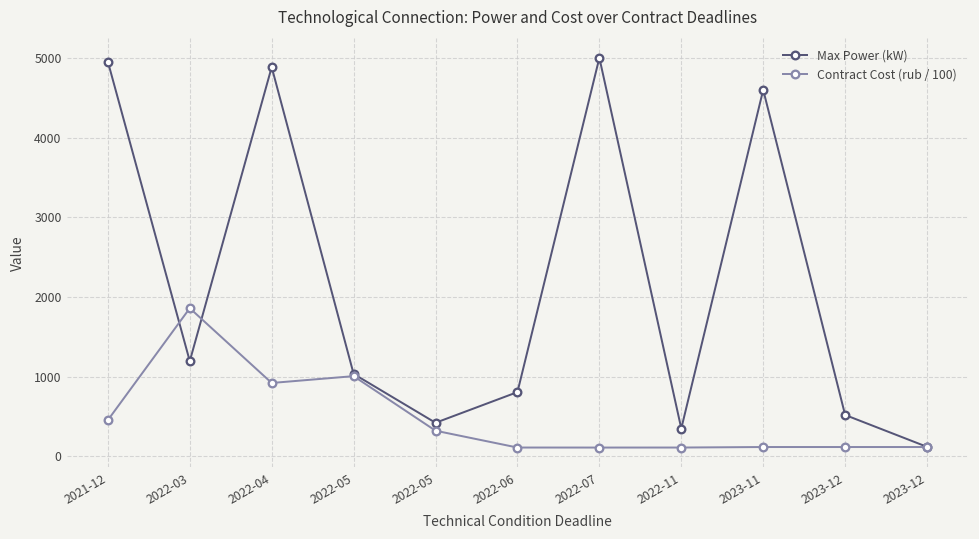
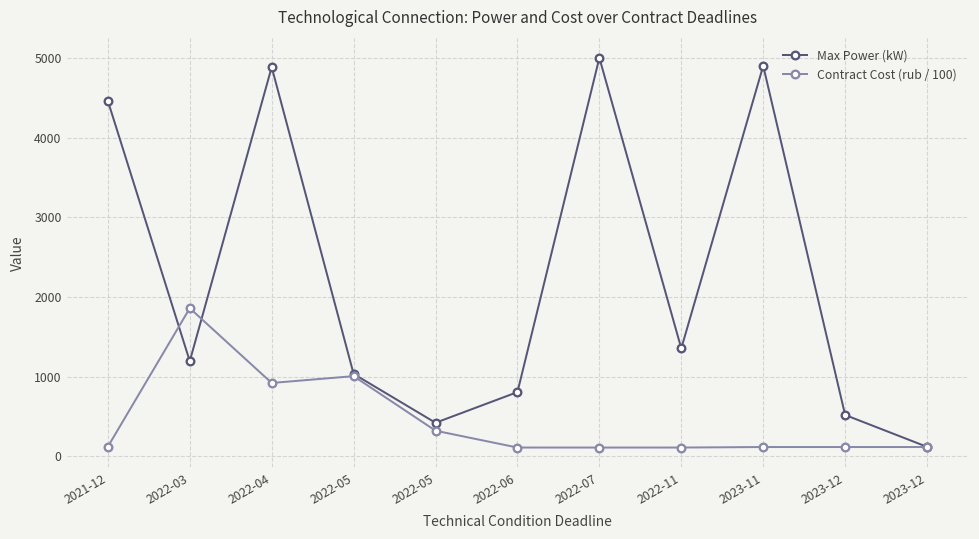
  {
    "Max Power (kW)": {
-     "2021-12": 5000,
+     "2021-12": 4500,
      "2022-03": 1200,
      "2022-04": 4900,
      "2022-06": 800,
      "2022-07": 5000,
-     "2022-11": 400,
-     "2023-11": 4600
+     "2022-11": 1400,
+     "2023-11": 4900
    },
    "Contract Cost (rub / 100)": {
-     "2021-12": 500,
+     "2021-12": 100,
      "2022-03": 1900,
      "2022-04": 900,
      "2022-06": 100,
      "2022-07": 100,
      "2022-11": 100,
      "2023-11": 100
    }
  }
